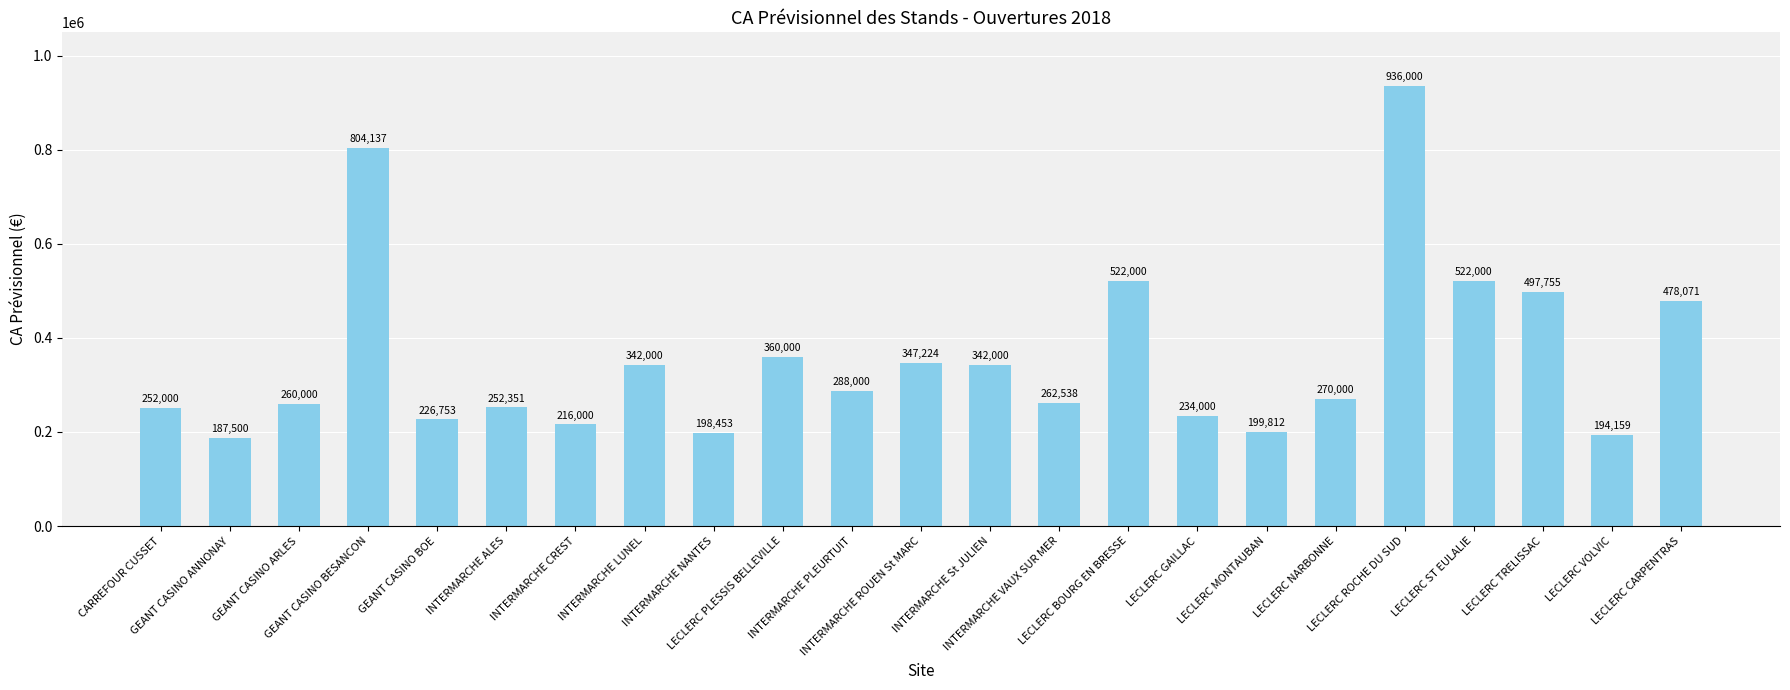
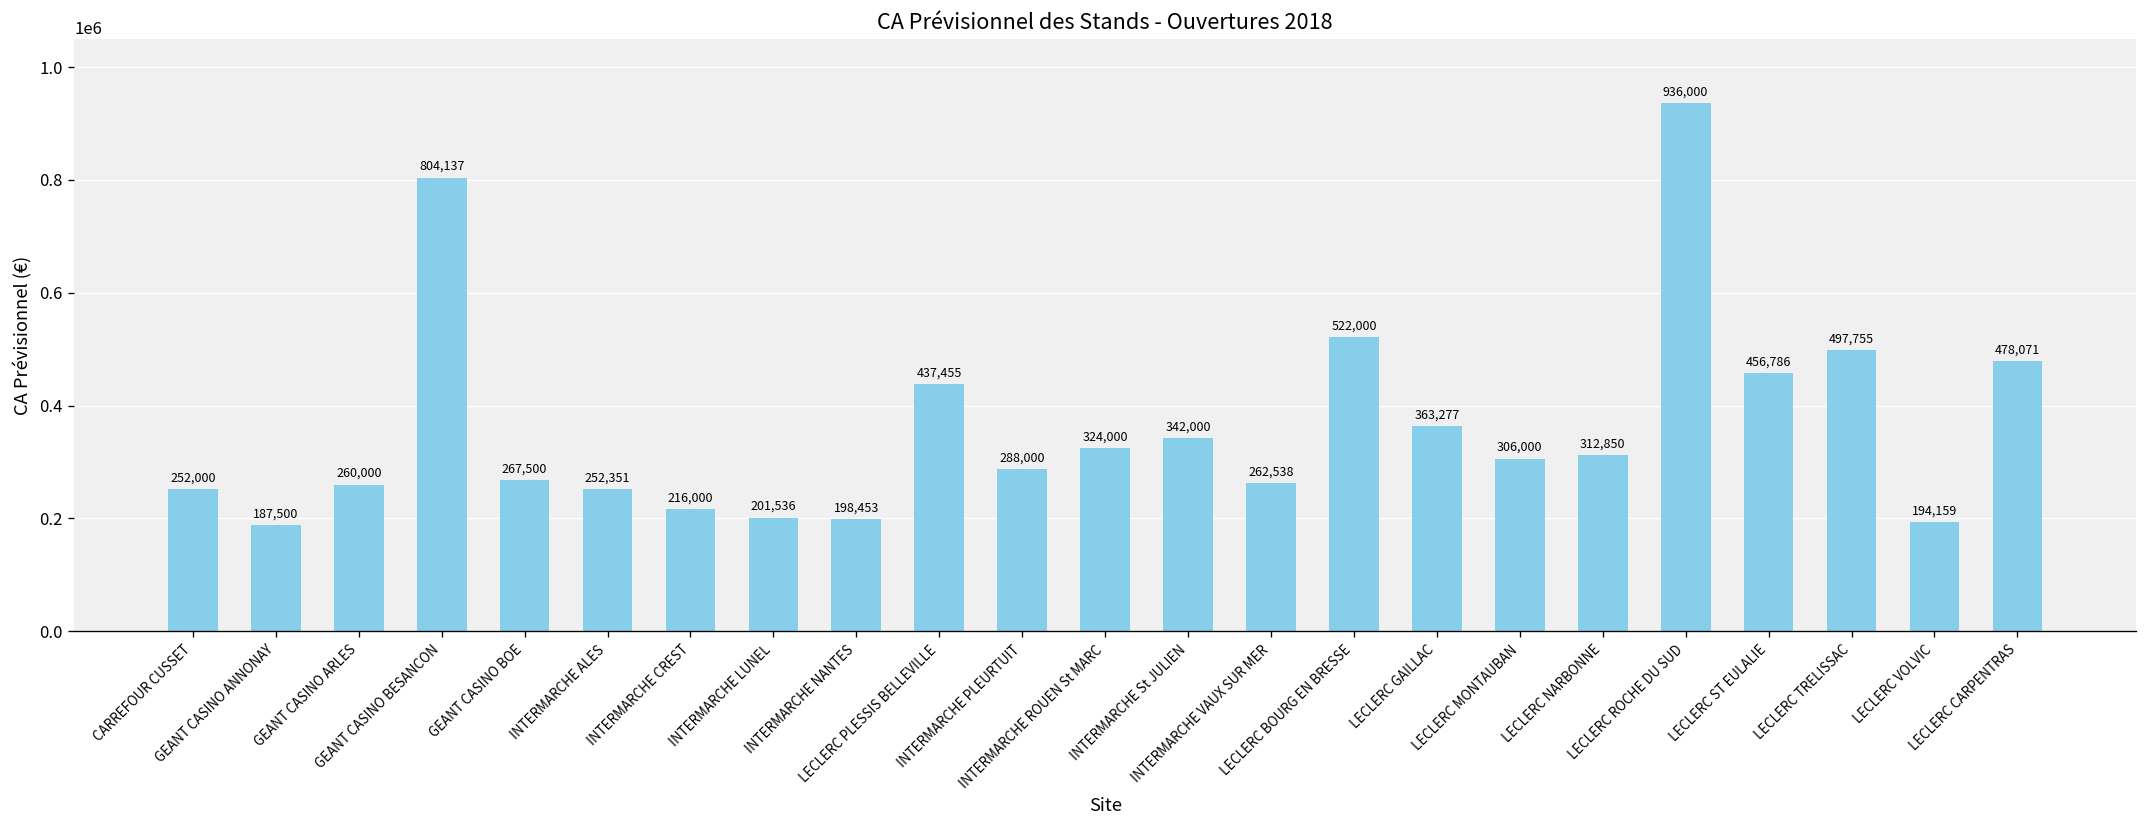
  {
    "CARREFOUR CUSSET": "252,000",
    "GEANT CASINO ANNONAY": "187,500",
    "GEANT CASINO ARLES": "260,000",
    "GEANT CASINO BESANCON": "804,137",
-   "GEANT CASINO BOE": "226,753",
+   "GEANT CASINO BOE": "267,500",
    "INTERMARCHE ALES": "252,351",
    "INTERMARCHE CREST": "216,000",
-   "INTERMARCHE LUNEL": "342,000",
+   "INTERMARCHE LUNEL": "201,536",
    "INTERMARCHE NANTES": "198,453",
-   "LECLERC PLESSIS BELLEVILLE": "360,000",
+   "LECLERC PLESSIS BELLEVILLE": "437,455",
    "INTERMARCHE PLEURTUIT": "288,000",
-   "INTERMARCHE ROUEN St MARC": "347,224",
+   "INTERMARCHE ROUEN St MARC": "324,000",
    "INTERMARCHE St JULIEN": "342,000",
    "INTERMARCHE VAUX SUR MER": "262,538",
    "LECLERC BOURG EN BRESSE": "522,000",
-   "LECLERC GAILLAC": "234,000",
-   "LECLERC MONTAUBAN": "199,812",
-   "LECLERC NARBONNE": "270,000",
+   "LECLERC GAILLAC": "363,277",
+   "LECLERC MONTAUBAN": "306,000",
+   "LECLERC NARBONNE": "312,850",
    "LECLERC ROCHE DU SUD": "936,000",
-   "LECLERC ST EULALIE": "522,000",
+   "LECLERC ST EULALIE": "456,786",
    "LECLERC TRELISSAC": "497,755",
    "LECLERC VOLVIC": "194,159",
    "LECLERC CARPENTRAS": "478,071"
  }
